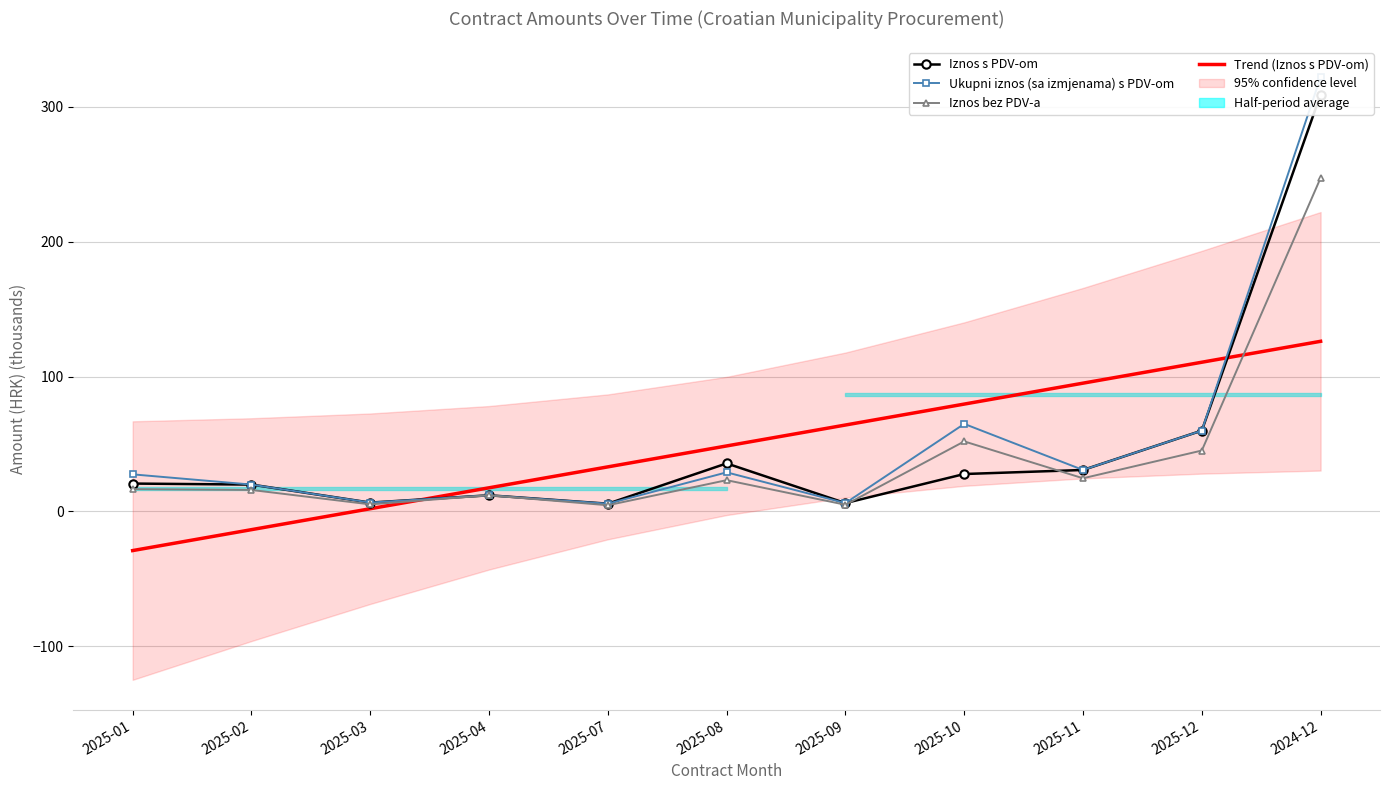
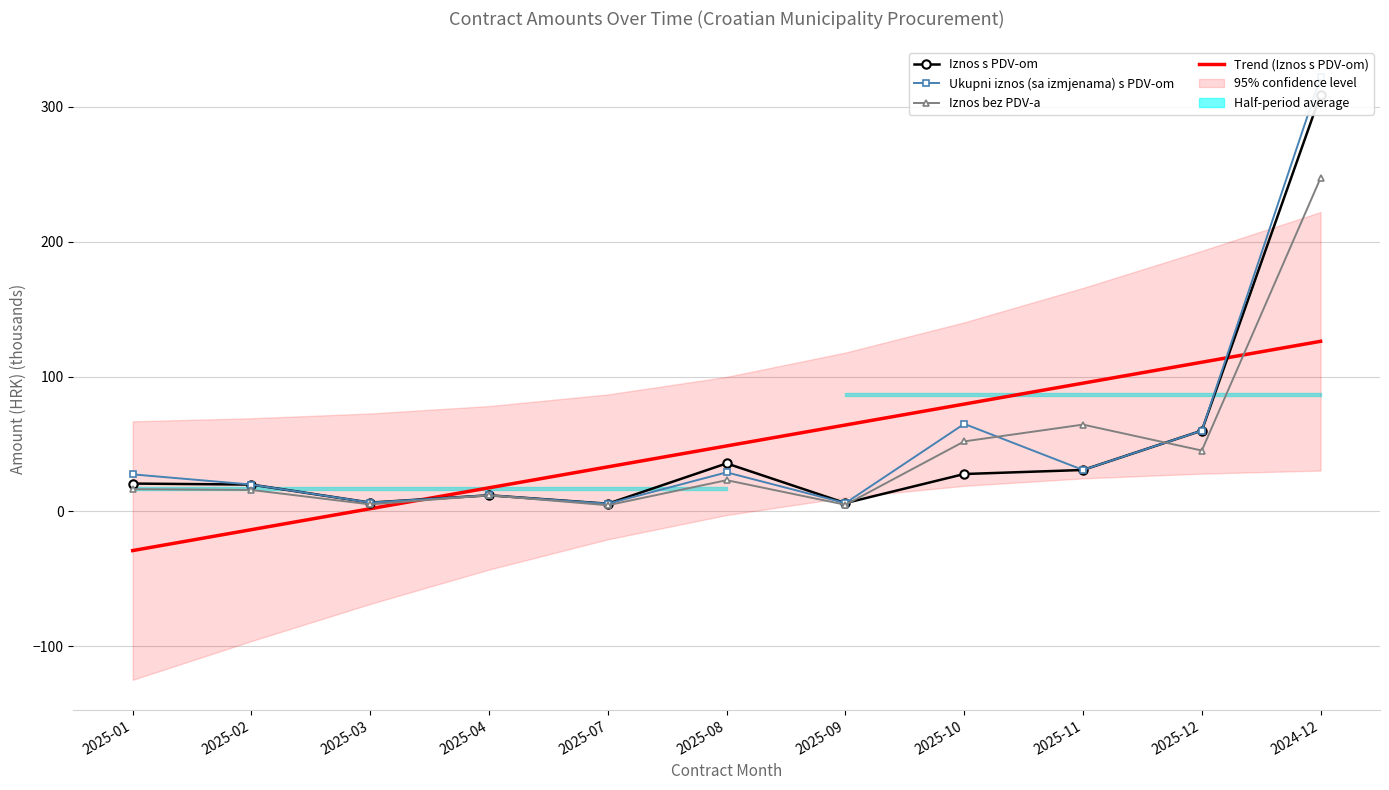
  {
    "Iznos s PDV-om": {
      "2025-01": 21,
      "2025-08": 36,
      "2025-10": 28
    },
    "Ukupni iznos (sa izmjenama) s PDV-om": {
      "2025-01": 28,
      "2025-08": 29,
      "2025-10": 65
    },
    "Iznos bez PDV-a": {
      "2025-02": 16,
      "2025-08": 23,
      "2025-10": 52,
-     "2025-11": 25,
+     "2025-11": 64,
      "2025-12": 45,
      "2024-12": 247
    }
  }
